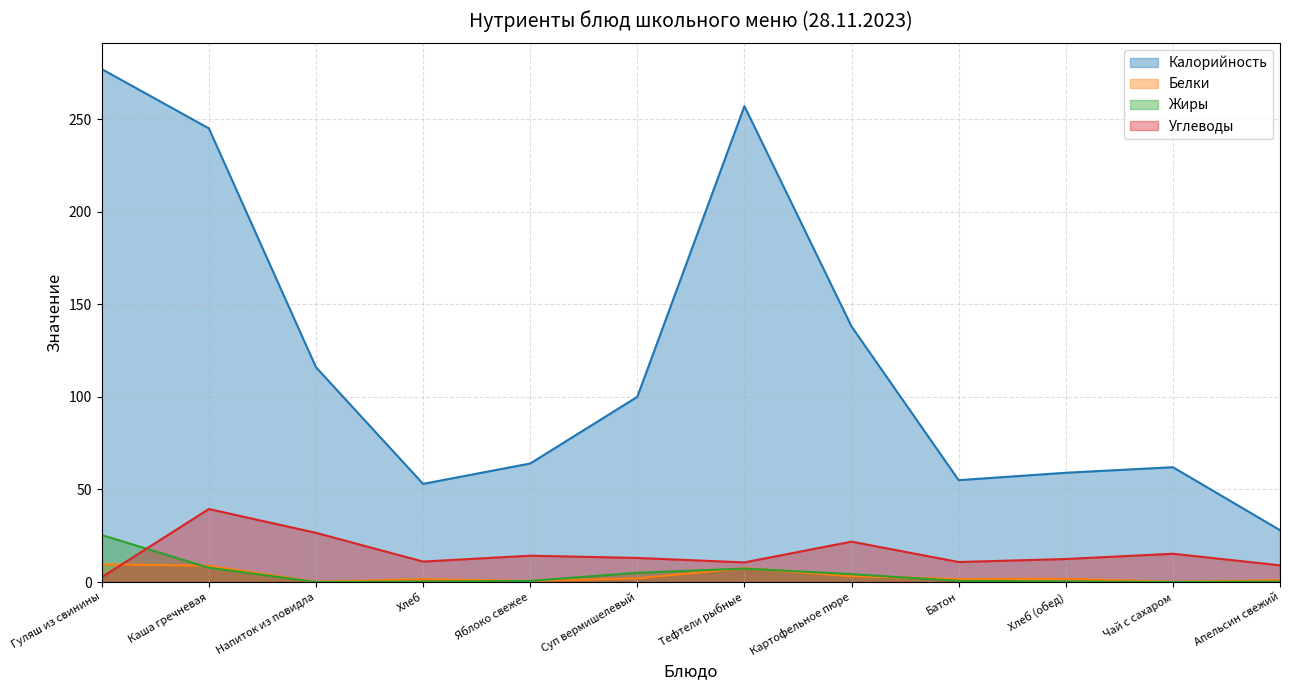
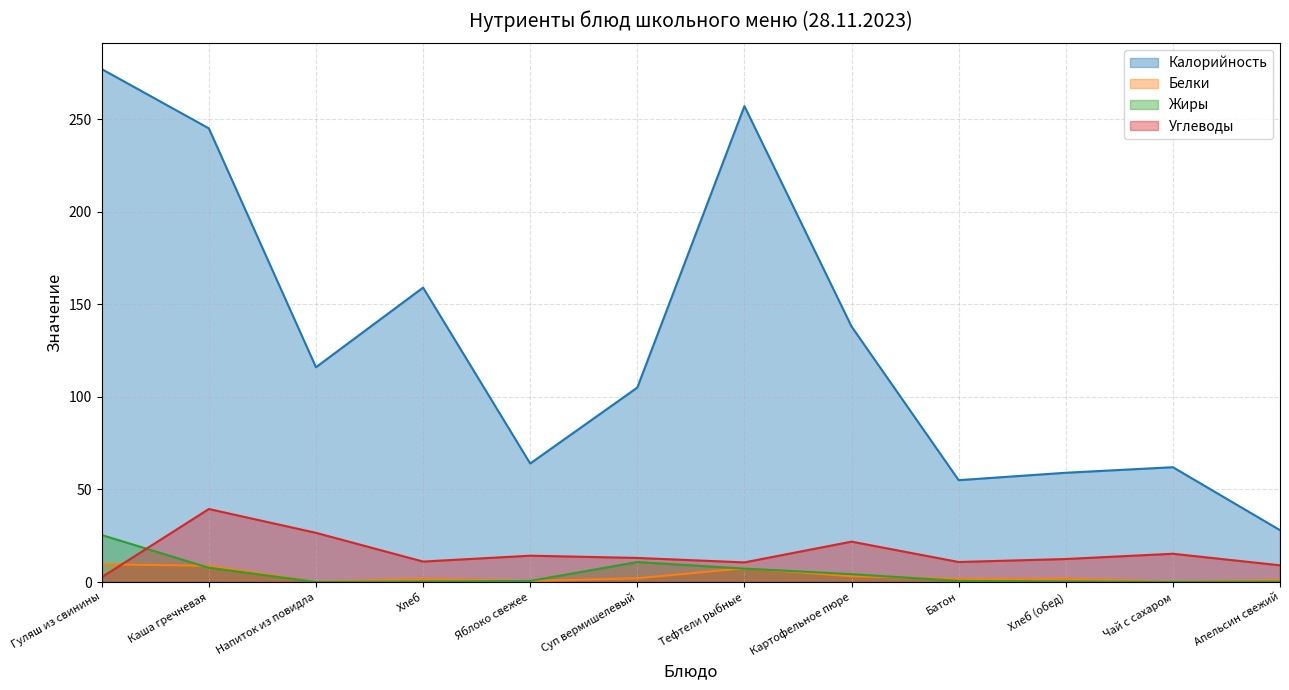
  {
    "Калорийность": {
      "Гуляш из свинины": 277,
      "Каша гречневая": 245,
      "Напиток из повидла": 116,
-     "Хлеб": 53,
+     "Хлеб": 159,
      "Яблоко свежее": 64,
-     "Суп вермишелевый": 100,
+     "Суп вермишелевый": 105,
      "Тефтели рыбные": 257,
      "Картофельное пюре": 138,
      "Батон": 55,
      "Хлеб (обед)": 59,
      "Чай с сахаром": 62,
      "Апельсин свежий": 28
    },
    "Жиры": {
      "Гуляш из свинины": 25,
-     "Суп вермишелевый": 5,
+     "Суп вермишелевый": 11,
      "Хлеб (обед)": 0
    }
  }
